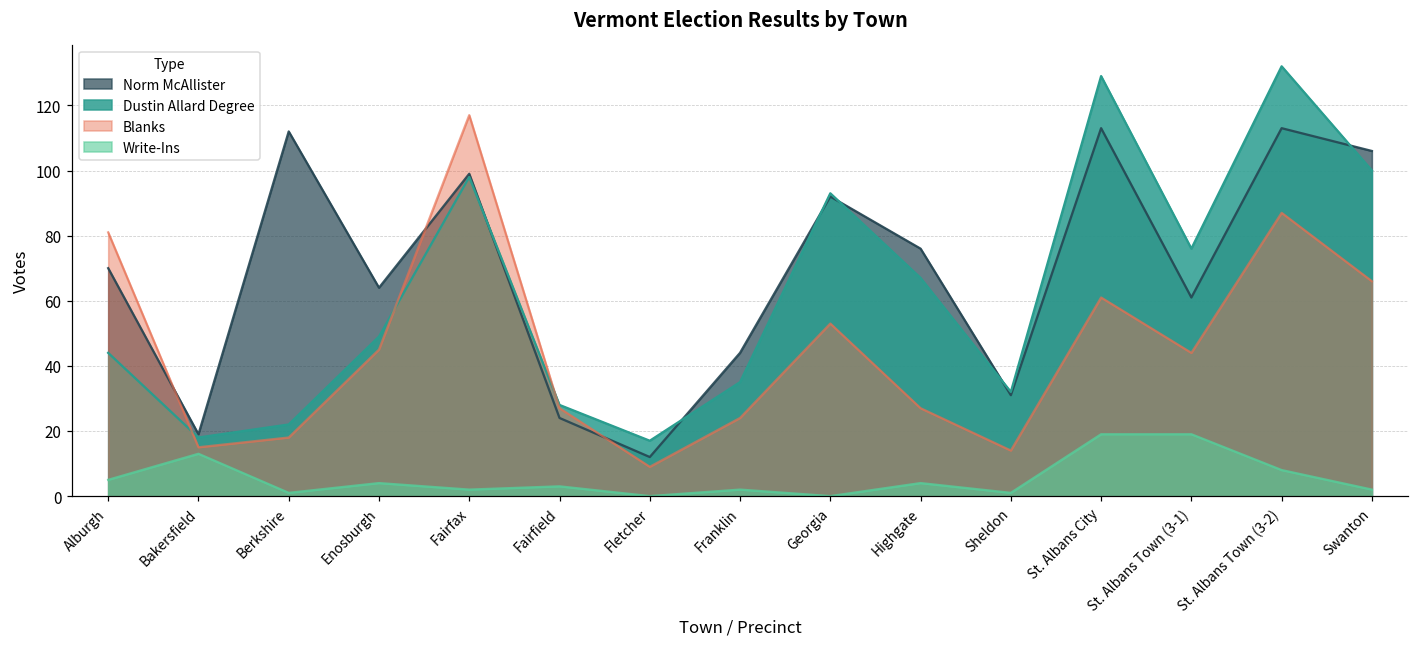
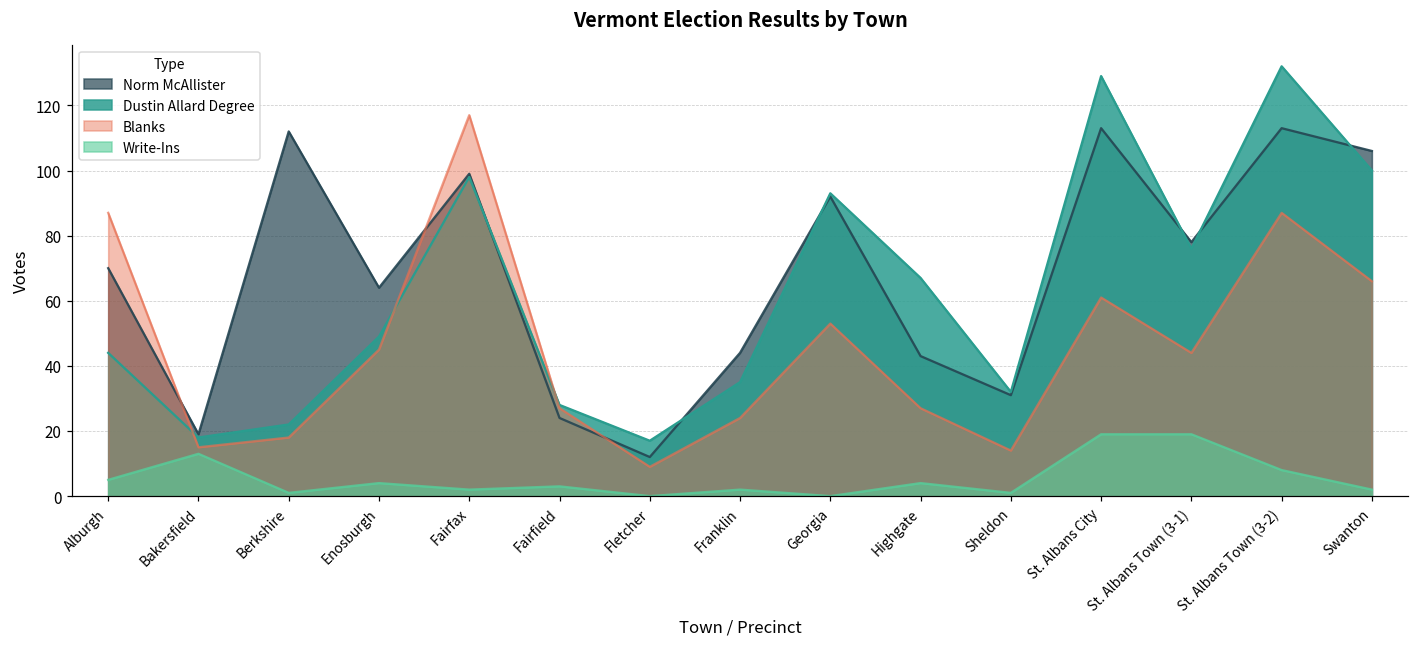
  {
    "Norm McAllister": {
      "Alburgh": 70,
      "Bakersfield": 19,
      "Berkshire": 112,
      "Enosburgh": 64,
      "Fairfax": 99,
      "Fairfield": 24,
      "Fletcher": 12,
      "Franklin": 44,
      "Georgia": 92,
-     "Highgate": 76,
+     "Highgate": 43,
      "Sheldon": 31,
      "St. Albans City": 113,
-     "St. Albans Town (3-1)": 61,
+     "St. Albans Town (3-1)": 78,
      "St. Albans Town (3-2)": 113,
      "Swanton": 106
    },
    "Dustin Allard Degree": {
      "Alburgh": 44,
      "Bakersfield": 18,
      "Berkshire": 22,
      "Enosburgh": 49,
      "Fairfax": 98,
      "Fairfield": 28,
      "Fletcher": 17,
      "Franklin": 35,
      "Georgia": 93,
      "Highgate": 67,
      "Sheldon": 32,
      "St. Albans City": 129,
      "St. Albans Town (3-1)": 76,
      "St. Albans Town (3-2)": 132,
      "Swanton": 100
    },
    "Blanks": {
-     "Alburgh": 81,
+     "Alburgh": 87,
      "Bakersfield": 15,
      "Berkshire": 18,
      "Enosburgh": 45,
      "Fairfax": 117,
      "Fairfield": 27,
      "Fletcher": 9,
      "Franklin": 24,
      "Georgia": 53,
      "Highgate": 27,
      "Sheldon": 14,
      "St. Albans City": 61,
      "St. Albans Town (3-1)": 44,
      "St. Albans Town (3-2)": 87,
      "Swanton": 66
    },
    "Write-Ins": {
      "Alburgh": 5,
      "Bakersfield": 13,
      "Berkshire": 1,
      "Enosburgh": 4,
      "Fairfax": 2,
      "Fairfield": 3,
      "Fletcher": 0,
      "Franklin": 2,
      "Georgia": 0,
      "Highgate": 4,
      "Sheldon": 1,
      "St. Albans City": 19,
      "St. Albans Town (3-1)": 19,
      "St. Albans Town (3-2)": 8,
      "Swanton": 2
    }
  }
